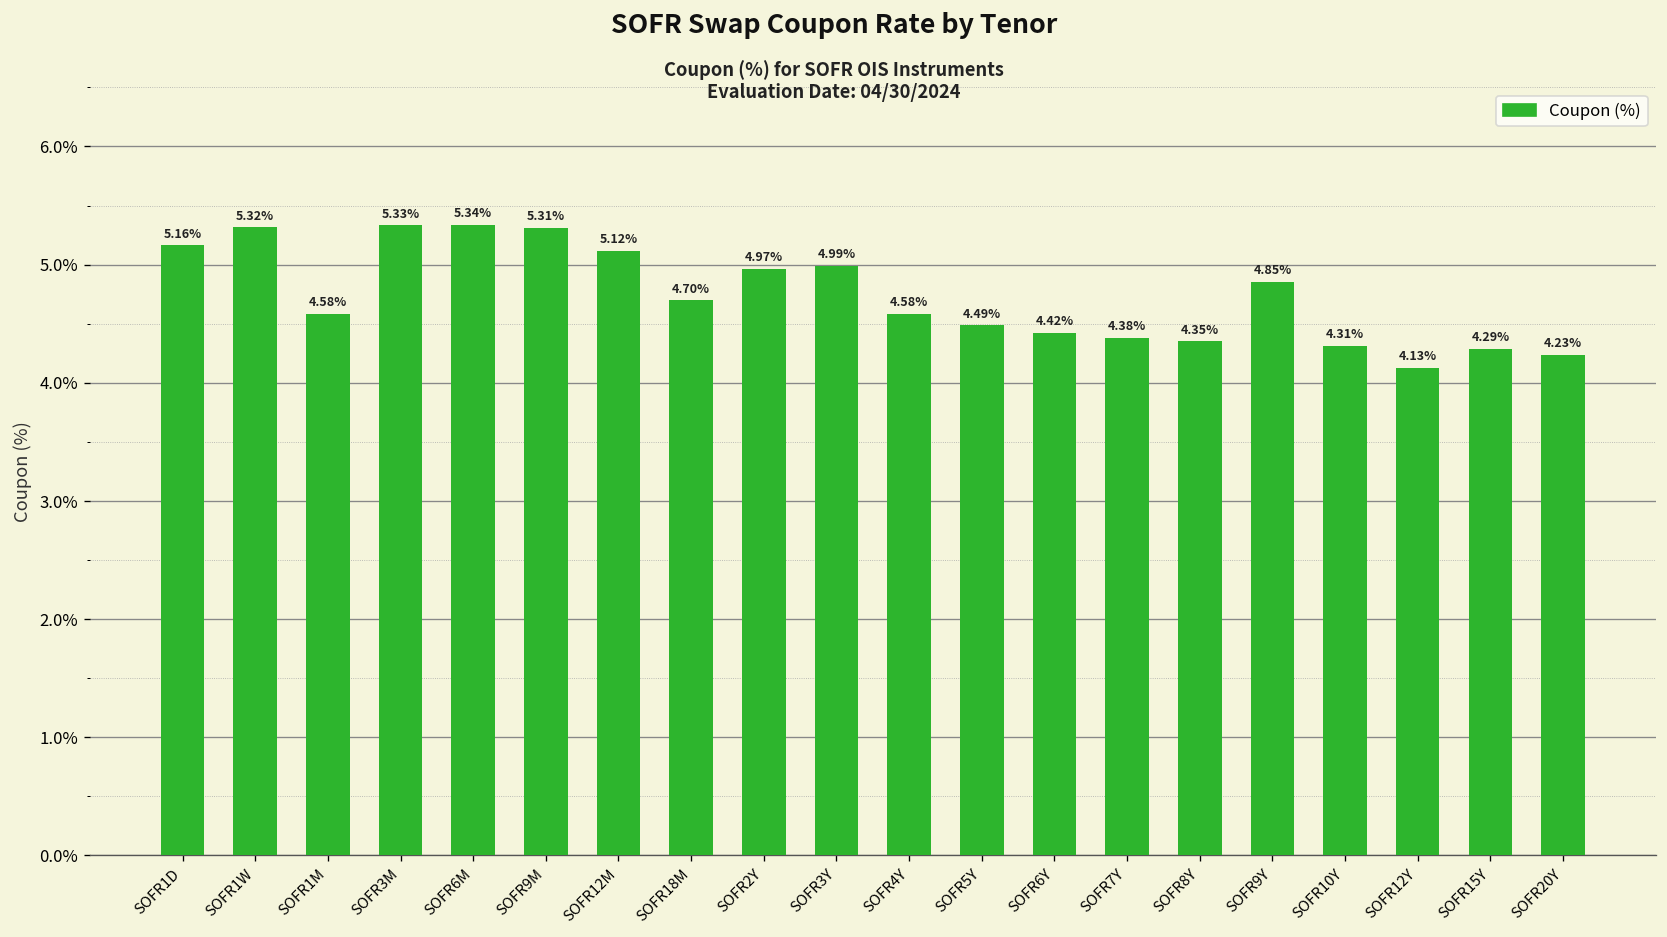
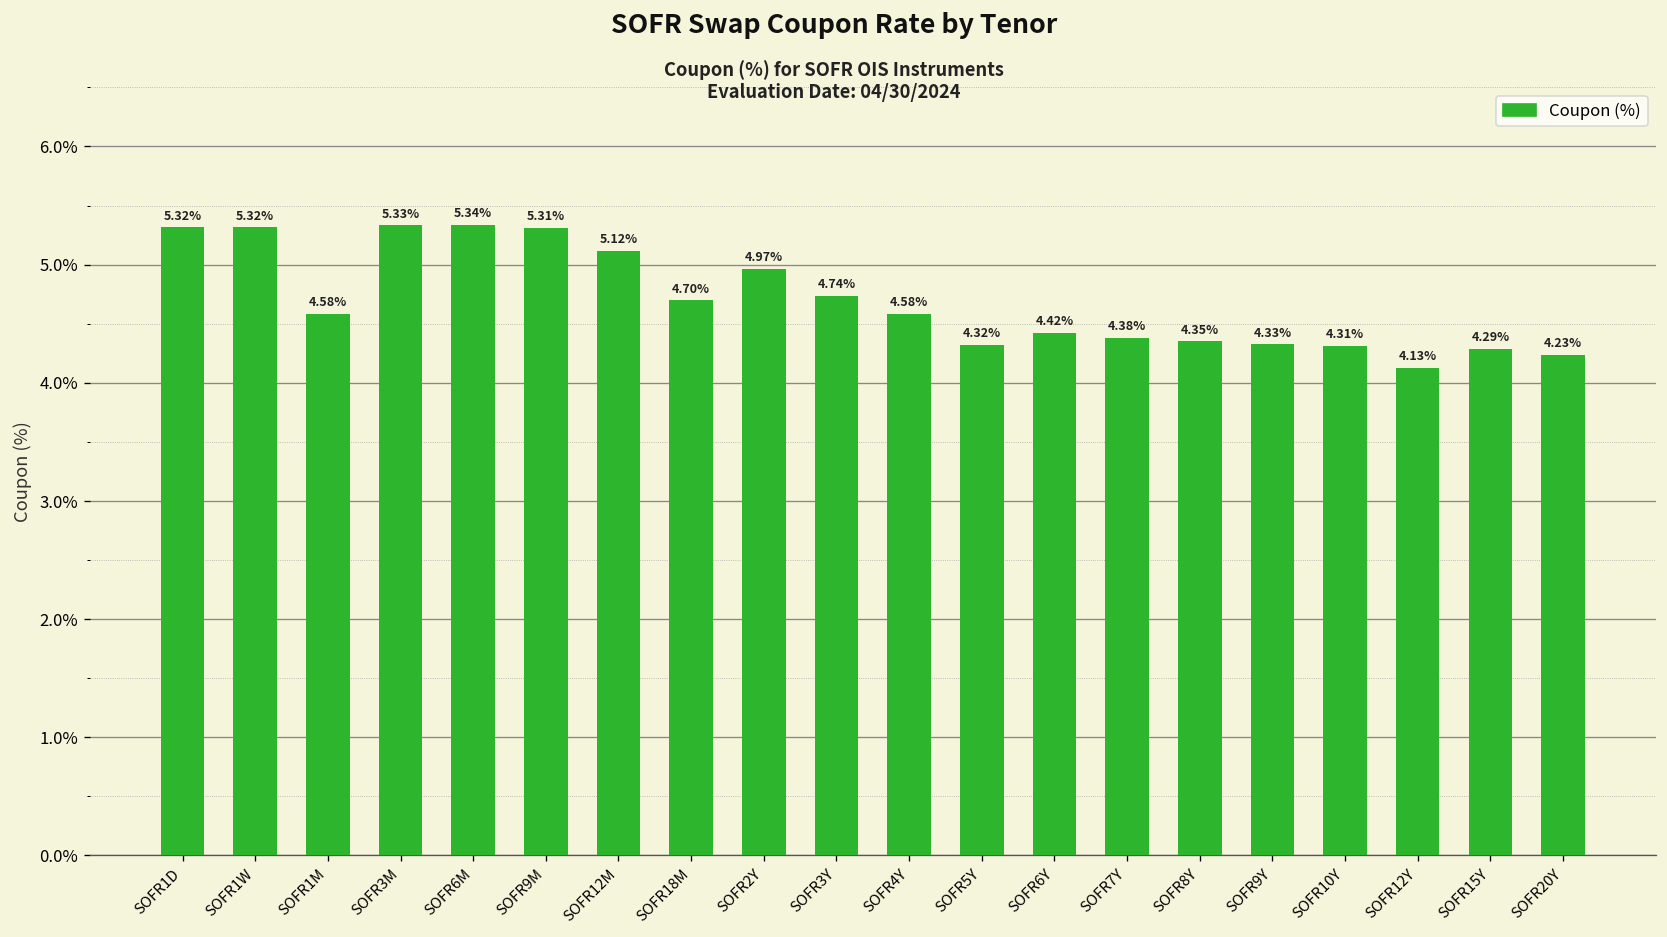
  {
-   "SOFR1D": "5.16%",
+   "SOFR1D": "5.32%",
    "SOFR1W": "5.32%",
    "SOFR1M": "4.58%",
    "SOFR3M": "5.33%",
    "SOFR6M": "5.34%",
    "SOFR9M": "5.31%",
    "SOFR12M": "5.12%",
    "SOFR18M": "4.70%",
    "SOFR2Y": "4.97%",
-   "SOFR3Y": "4.99%",
+   "SOFR3Y": "4.74%",
    "SOFR4Y": "4.58%",
-   "SOFR5Y": "4.49%",
+   "SOFR5Y": "4.32%",
    "SOFR6Y": "4.42%",
    "SOFR7Y": "4.38%",
    "SOFR8Y": "4.35%",
-   "SOFR9Y": "4.85%",
+   "SOFR9Y": "4.33%",
    "SOFR10Y": "4.31%",
    "SOFR12Y": "4.13%",
    "SOFR15Y": "4.29%",
    "SOFR20Y": "4.23%"
  }
